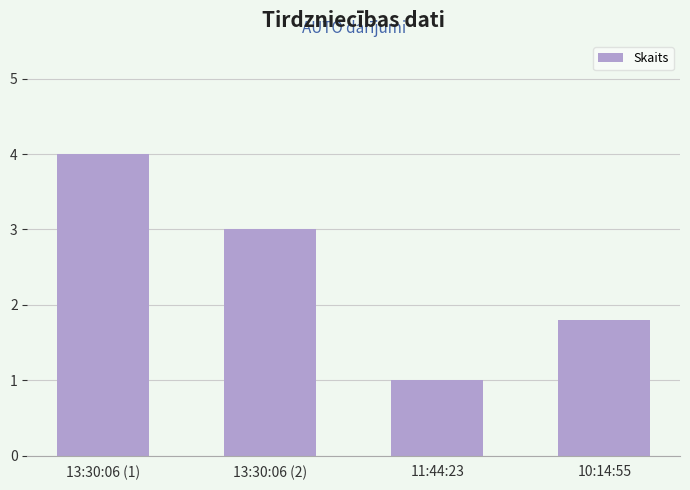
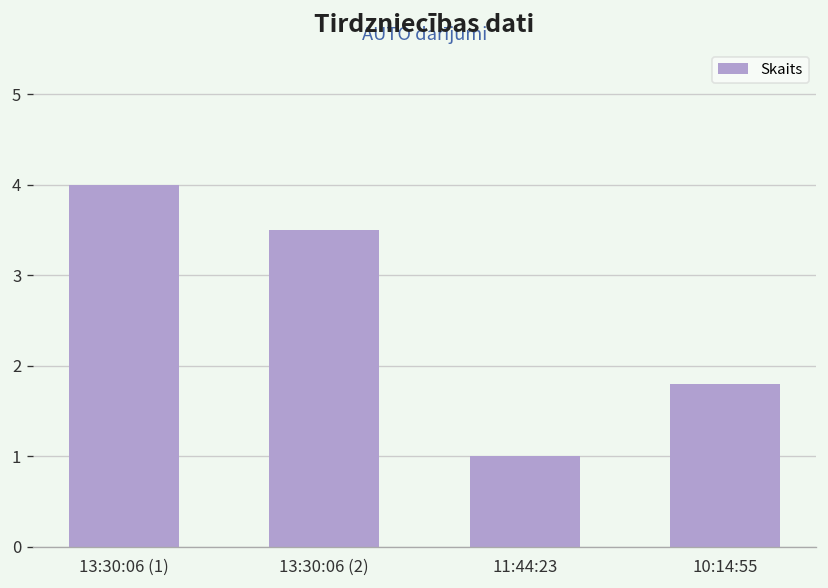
  {
    "13:30:06 (1)": 4.0,
-   "13:30:06 (2)": 3.0,
+   "13:30:06 (2)": 3.5,
    "11:44:23": 1.0,
    "10:14:55": 1.8
  }
